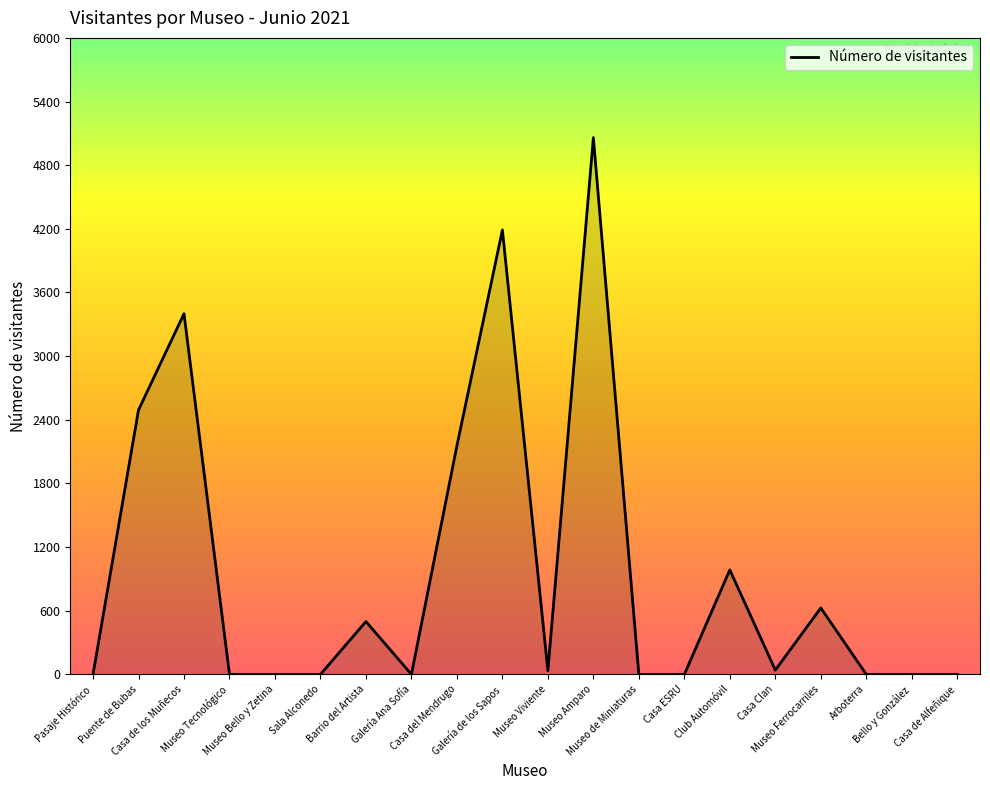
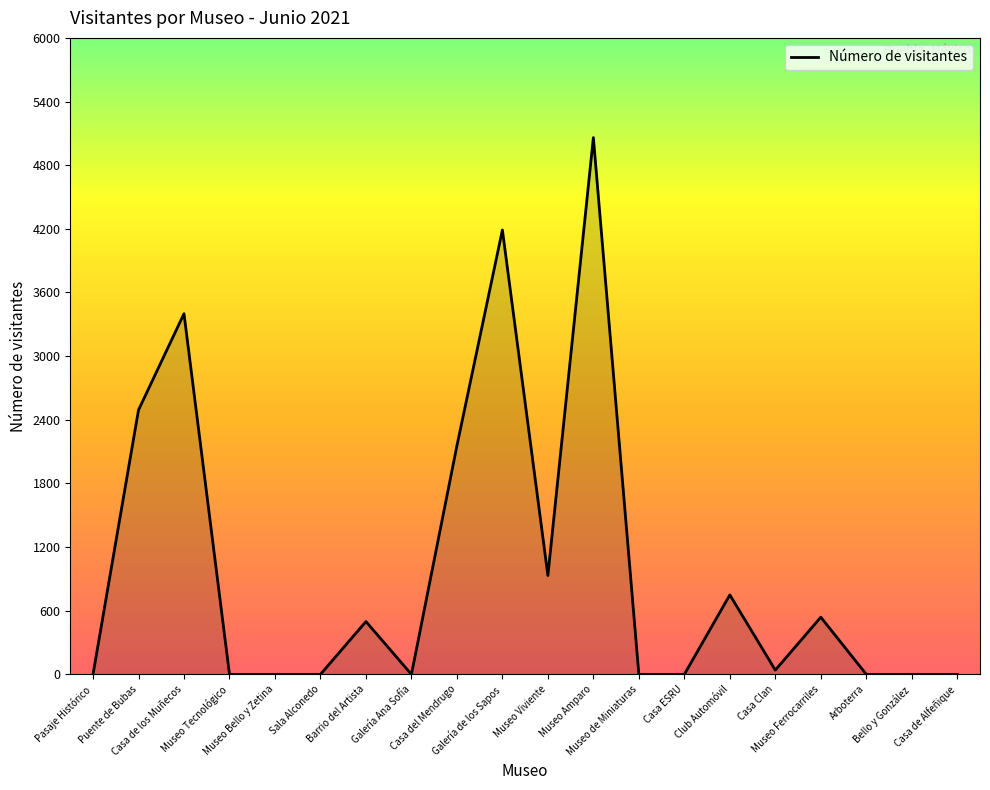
  {
    "Pasaje Histórico": 0,
    "Puente de Bubas": 2490,
    "Casa de los Muñecos": 3400,
    "Museo Tecnológico": 0,
    "Museo Bello y Zetina": 0,
    "Sala Alconedo": 0,
    "Barrio del Artista": 500,
    "Galería Ana Sofía": 0,
    "Casa del Mendrugo": 2160,
    "Galería de los Sapos": 4190,
-   "Museo Viviente": 40,
+   "Museo Viviente": 930,
    "Museo Amparo": 5060,
    "Museo de Miniaturas": 0,
    "Casa ESRU": 0,
-   "Club Automóvil": 990,
+   "Club Automóvil": 750,
    "Casa Clan": 40,
-   "Museo Ferrocarriles": 630,
+   "Museo Ferrocarriles": 540,
    "Arboterra": 0,
    "Bello y González": 0,
    "Casa de Alfeñique": 0
  }
